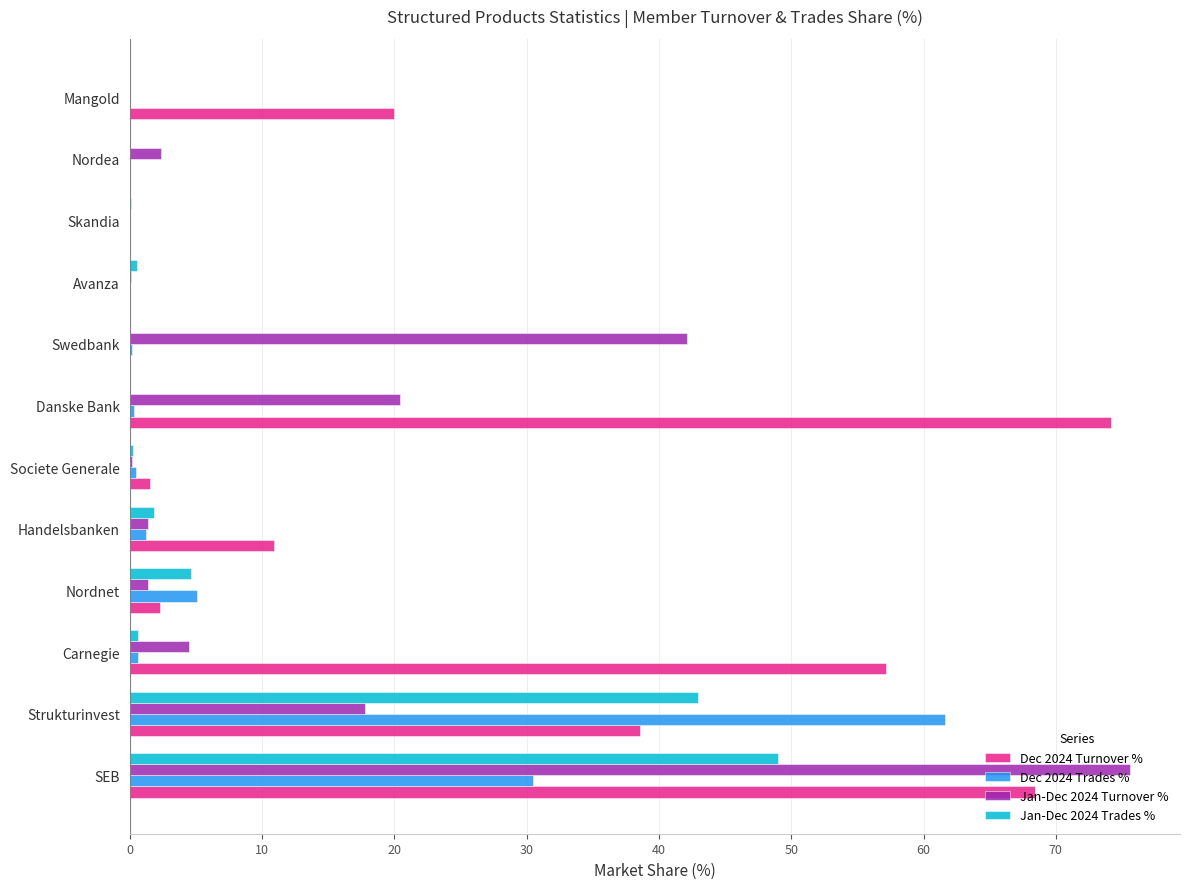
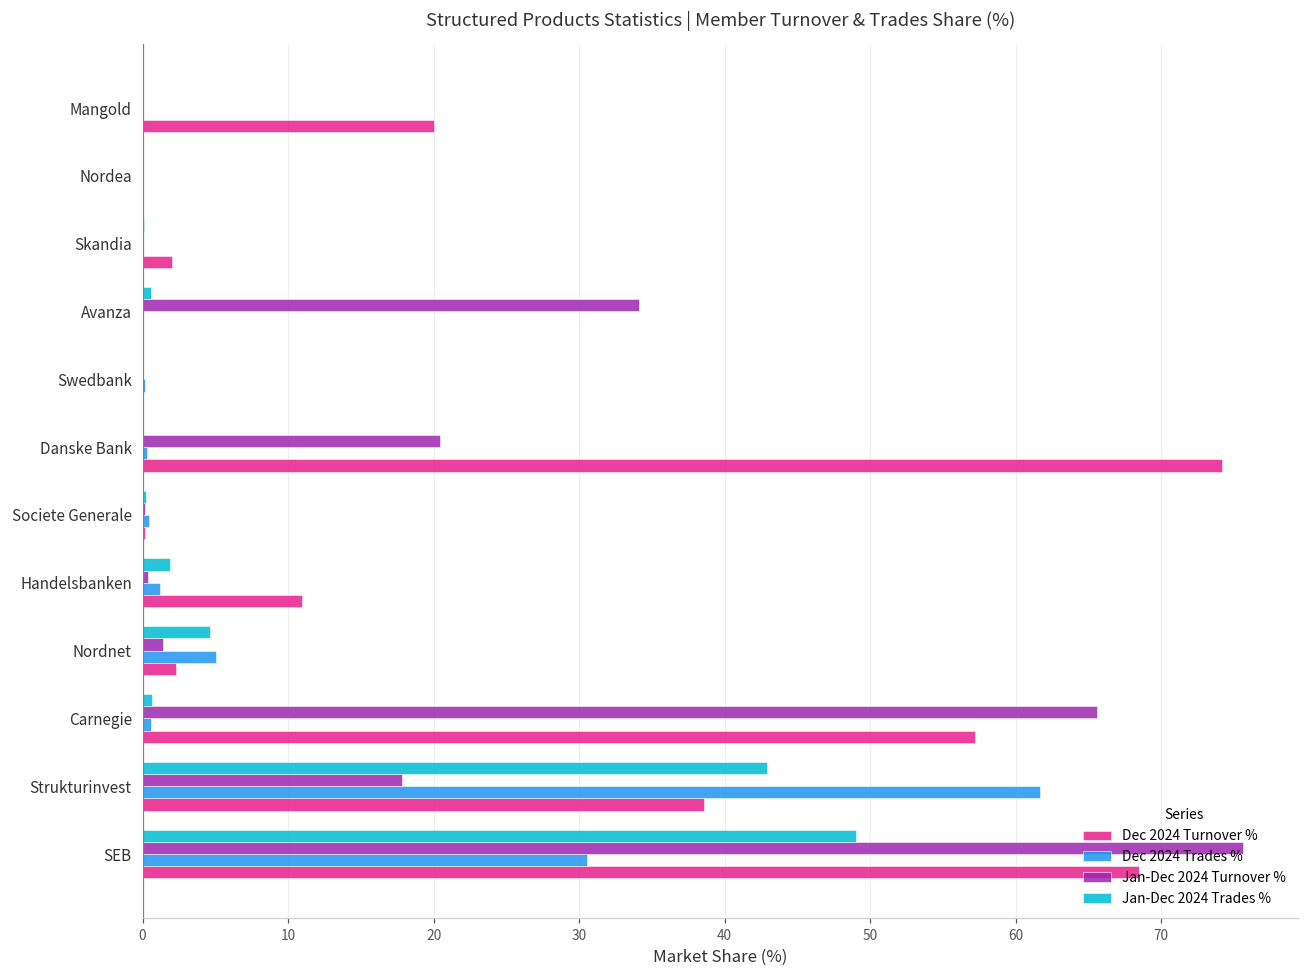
  {
    "Dec 2024 Turnover %": {
      "Mangold": 20.0,
      "Nordea": 0.0,
-     "Skandia": 0,
+     "Skandia": 2,
      "Avanza": 0.0,
      "Danske Bank": 74.2,
-     "Societe Generale": 1.5,
+     "Societe Generale": 0.2,
      "Handelsbanken": 10.9,
      "Nordnet": 2.3,
      "Carnegie": 57.2,
      "Strukturinvest": 38.6,
      "SEB": 68.4
    },
    "Jan-Dec 2024 Turnover %": {
-     "Nordea": 2.4,
-     "Avanza": 0.1,
-     "Swedbank": 42.1,
+     "Nordea": 0.0,
+     "Avanza": 34.1,
+     "Swedbank": 0.0,
      "Danske Bank": 20.4,
-     "Handelsbanken": 1.4,
+     "Handelsbanken": 0.4,
      "Nordnet": 1.4,
-     "Carnegie": 4.5,
+     "Carnegie": 65.6,
      "Strukturinvest": 17.8,
      "SEB": 75.6
    }
  }
